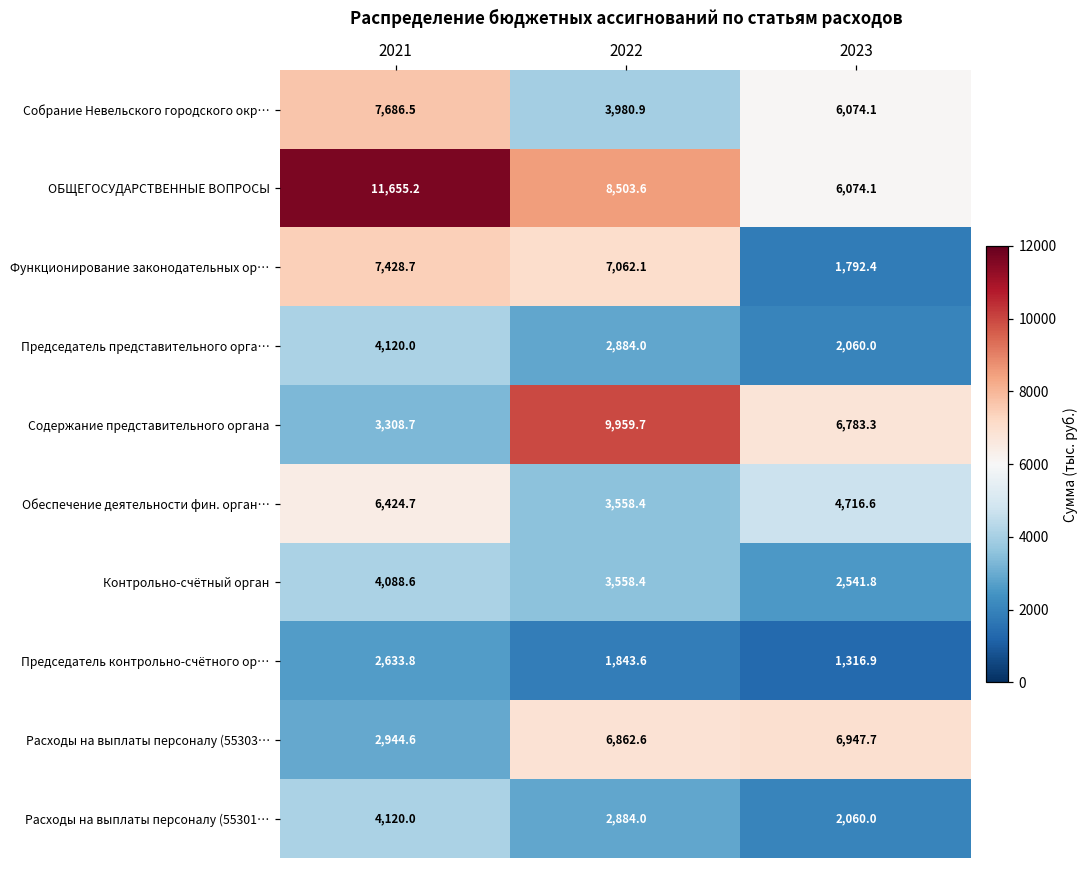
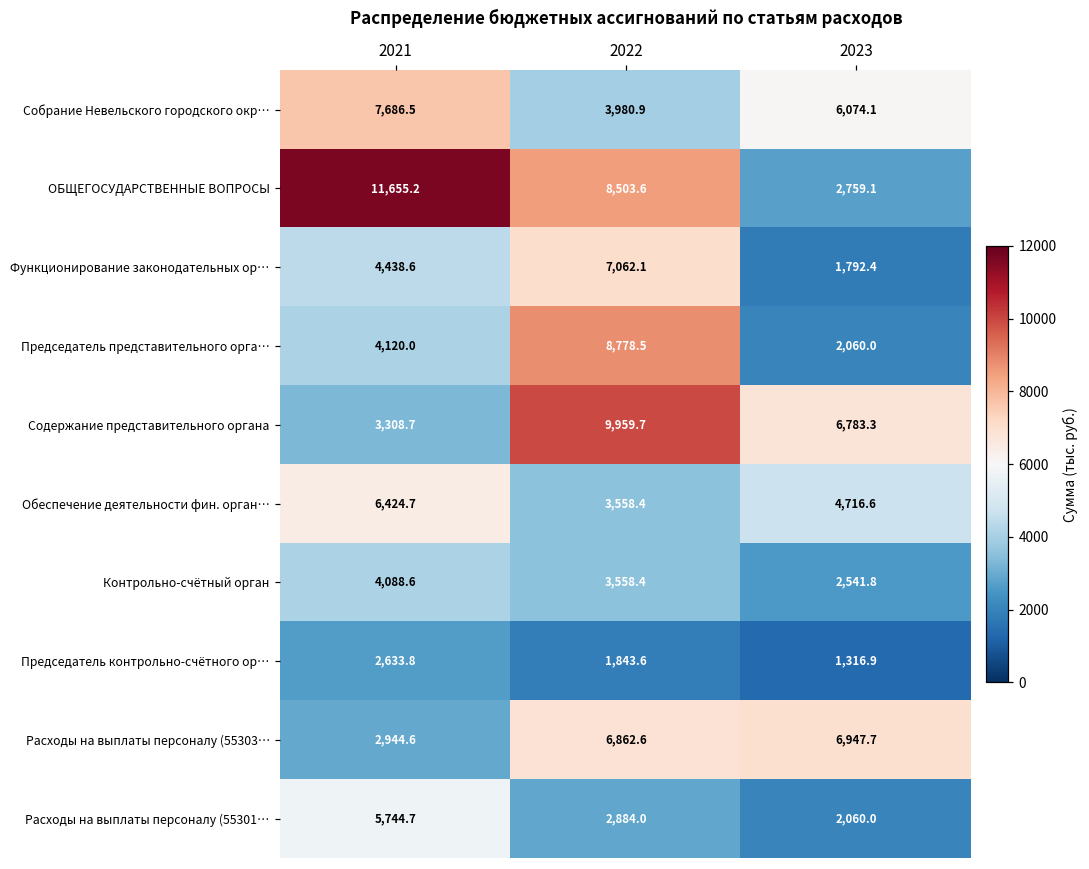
  {
    "Собрание Невельского городского окр…": {
      "2021": "7,686.5",
      "2022": "3,980.9",
      "2023": "6,074.1"
    },
    "ОБЩЕГОСУДАРСТВЕННЫЕ ВОПРОСЫ": {
      "2021": "11,655.2",
      "2022": "8,503.6",
-     "2023": "6,074.1"
+     "2023": "2,759.1"
    },
    "Функционирование законодательных ор…": {
-     "2021": "7,428.7",
+     "2021": "4,438.6",
      "2022": "7,062.1",
      "2023": "1,792.4"
    },
    "Председатель представительного орга…": {
      "2021": "4,120.0",
-     "2022": "2,884.0",
+     "2022": "8,778.5",
      "2023": "2,060.0"
    },
    "Содержание представительного органа": {
      "2021": "3,308.7",
      "2022": "9,959.7",
      "2023": "6,783.3"
    },
    "Обеспечение деятельности фин. орган…": {
      "2021": "6,424.7",
      "2022": "3,558.4",
      "2023": "4,716.6"
    },
    "Контрольно-счётный орган": {
      "2021": "4,088.6",
      "2022": "3,558.4",
      "2023": "2,541.8"
    },
    "Председатель контрольно-счётного ор…": {
      "2021": "2,633.8",
      "2022": "1,843.6",
      "2023": "1,316.9"
    },
    "Расходы на выплаты персоналу (55303…": {
      "2021": "2,944.6",
      "2022": "6,862.6",
      "2023": "6,947.7"
    },
    "Расходы на выплаты персоналу (55301…": {
-     "2021": "4,120.0",
+     "2021": "5,744.7",
      "2022": "2,884.0",
      "2023": "2,060.0"
    }
  }
